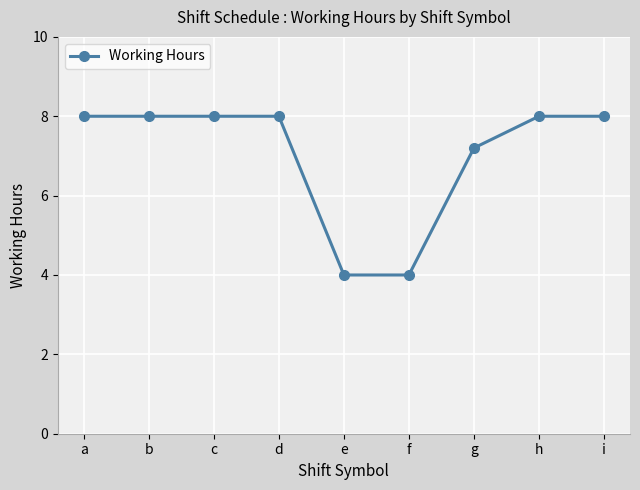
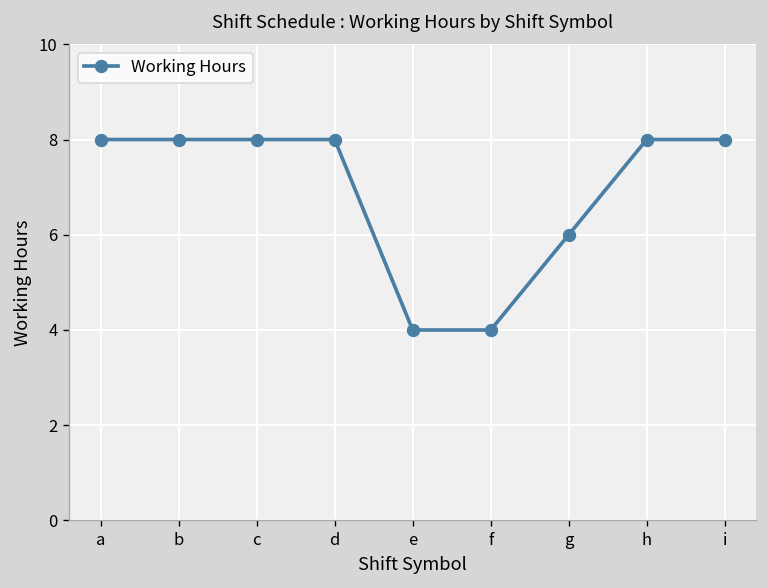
  {
    "a": 8.0,
    "b": 8.0,
    "c": 8.0,
    "d": 8.0,
    "e": 4.0,
    "f": 4.0,
-   "g": 7.2,
+   "g": 6.0,
    "h": 8.0,
    "i": 8.0
  }
